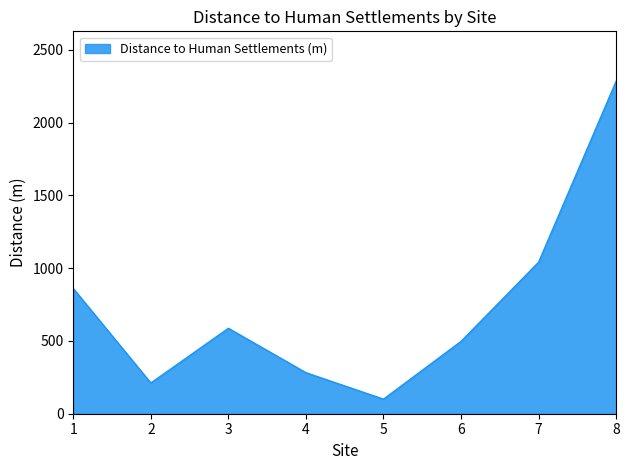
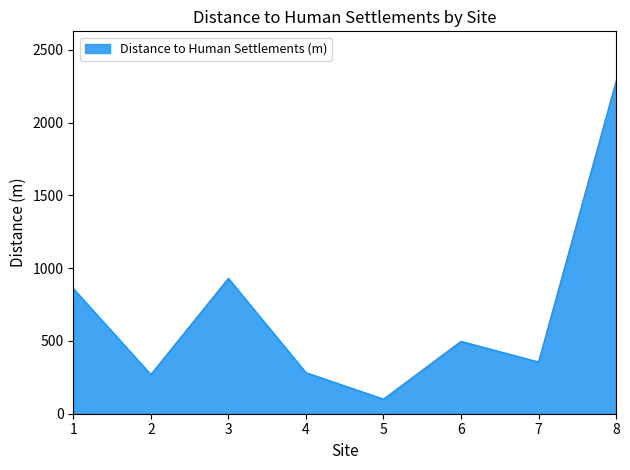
  {
    "1": 860,
-   "2": 210,
-   "3": 590,
+   "2": 270,
+   "3": 930,
    "4": 280,
    "5": 100,
    "6": 500,
-   "7": 1040,
+   "7": 360,
    "8": 2290
  }
